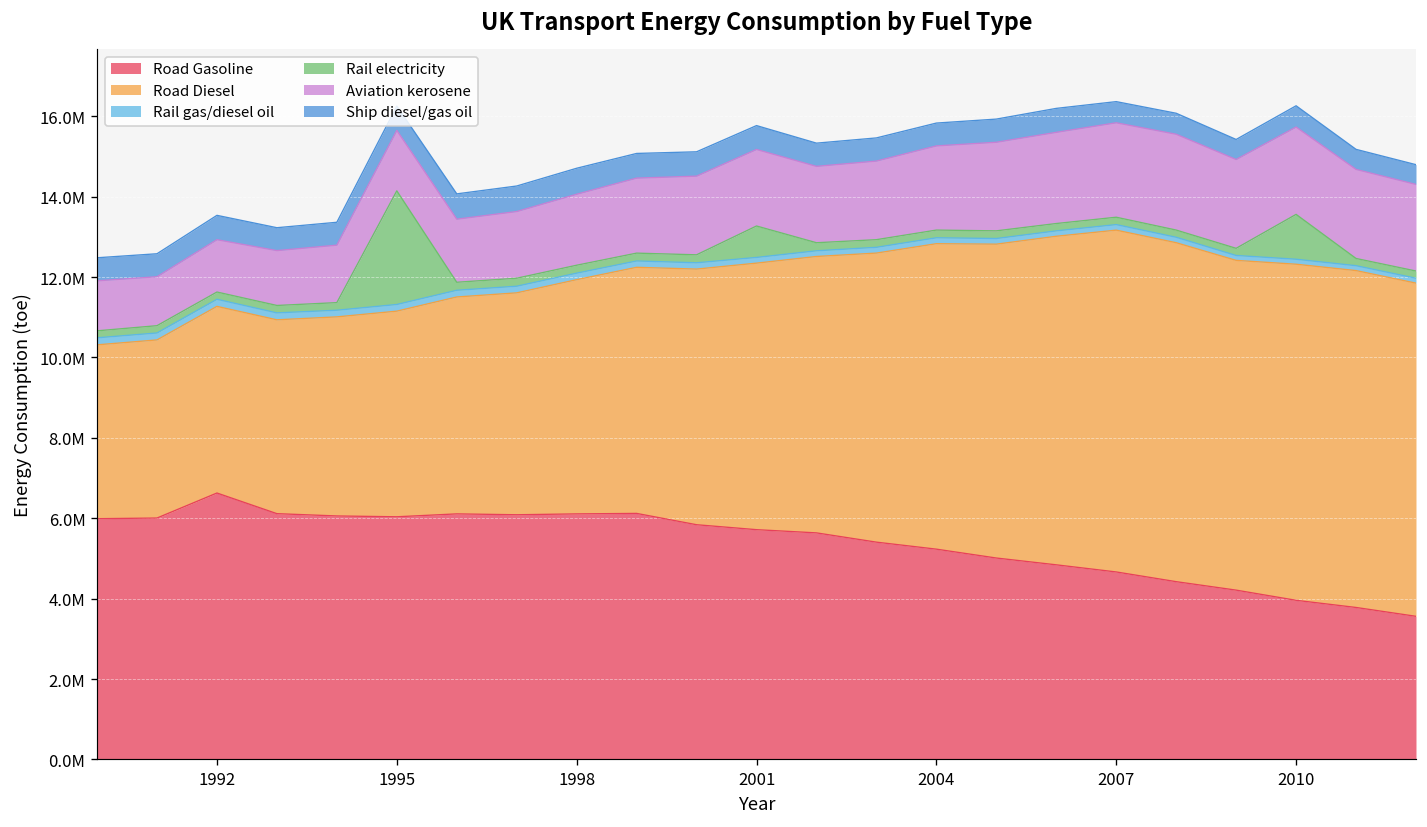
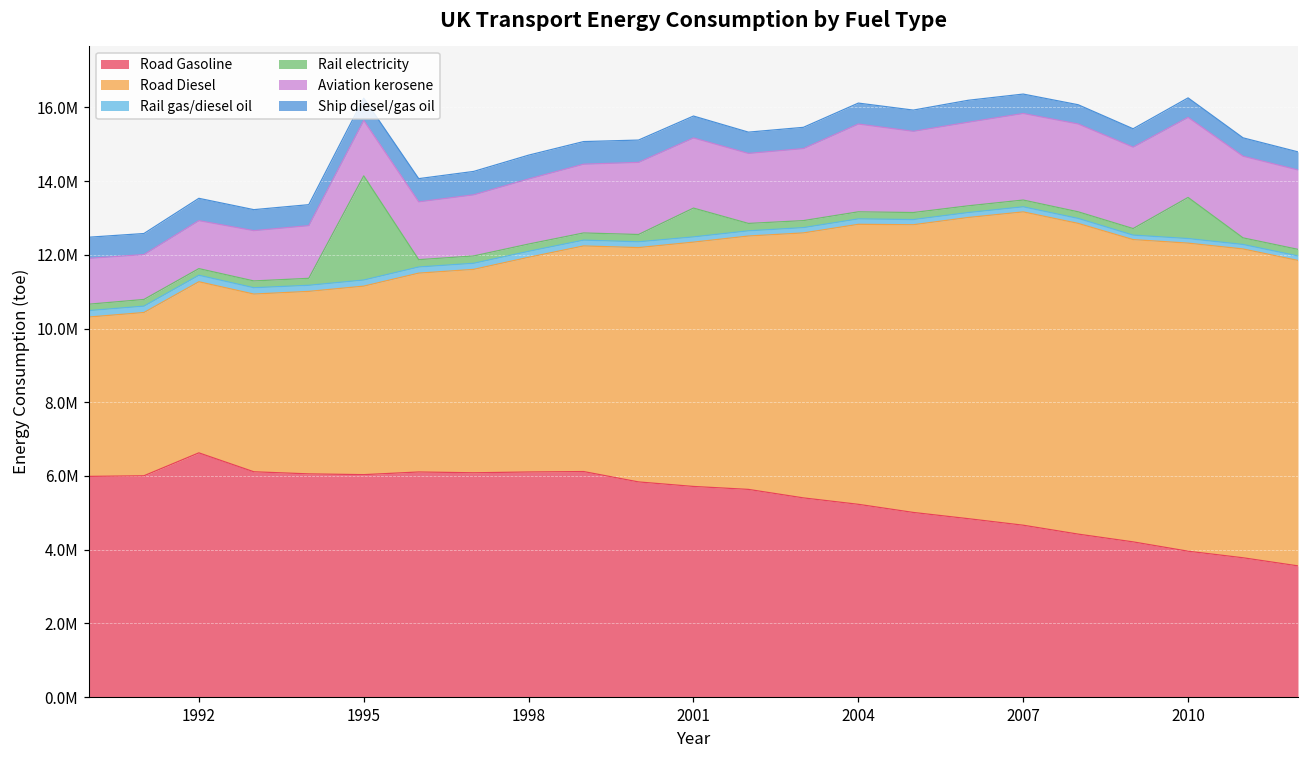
  {
    "Road Gasoline": {
      "1992": 6600000,
      "1995": 6000000,
      "1998": 6100000,
      "2001": 5700000,
      "2004": 5200000,
      "2007": 4700000,
      "2010": 4000000
    },
    "Road Diesel": {
      "1992": 4600000,
      "1995": 5100000,
      "1998": 5800000,
      "2001": 6600000,
      "2004": 7600000,
      "2007": 8500000,
      "2010": 8400000
    },
    "Rail electricity": {
      "1992": 200000,
      "1995": 2800000,
      "1998": 200000,
      "2001": 800000,
      "2004": 200000,
      "2007": 200000,
      "2010": 1100000
    },
    "Aviation kerosene": {
      "1992": 1300000,
      "1995": 1500000,
      "1998": 1800000,
      "2001": 1900000,
-     "2004": 2100000,
+     "2004": 2400000,
      "2007": 2300000,
      "2010": 2200000
    }
  }
